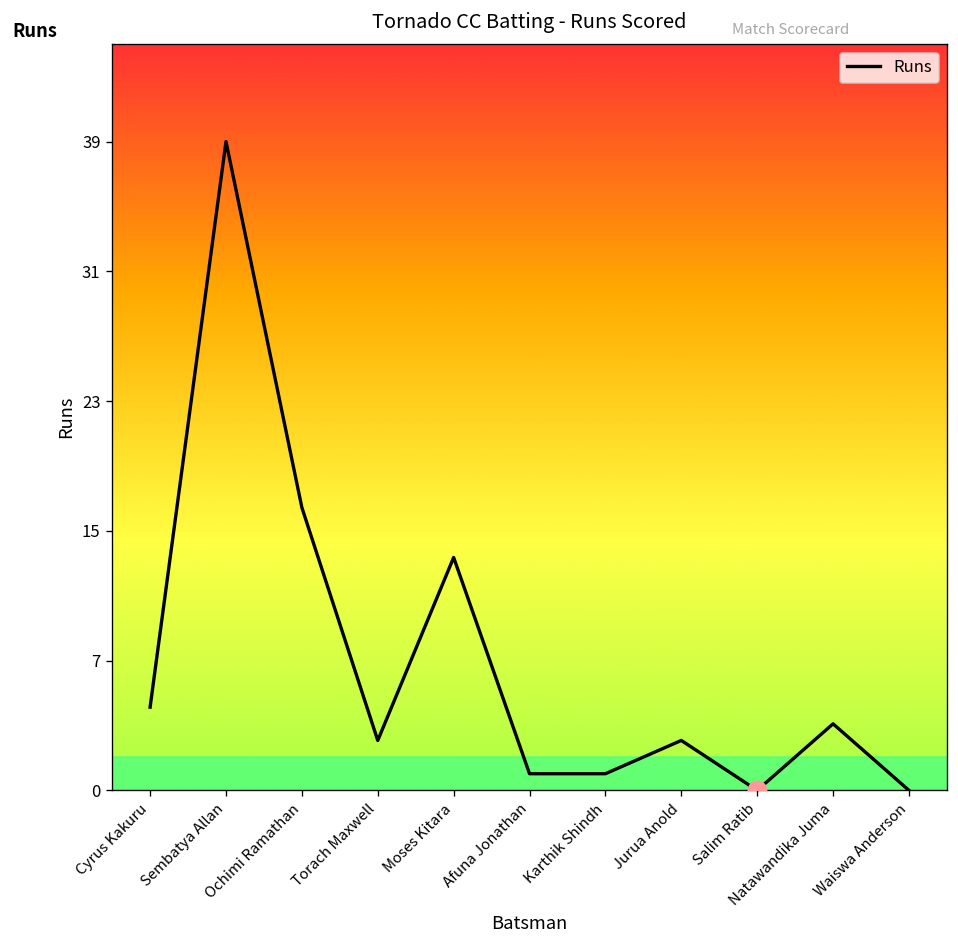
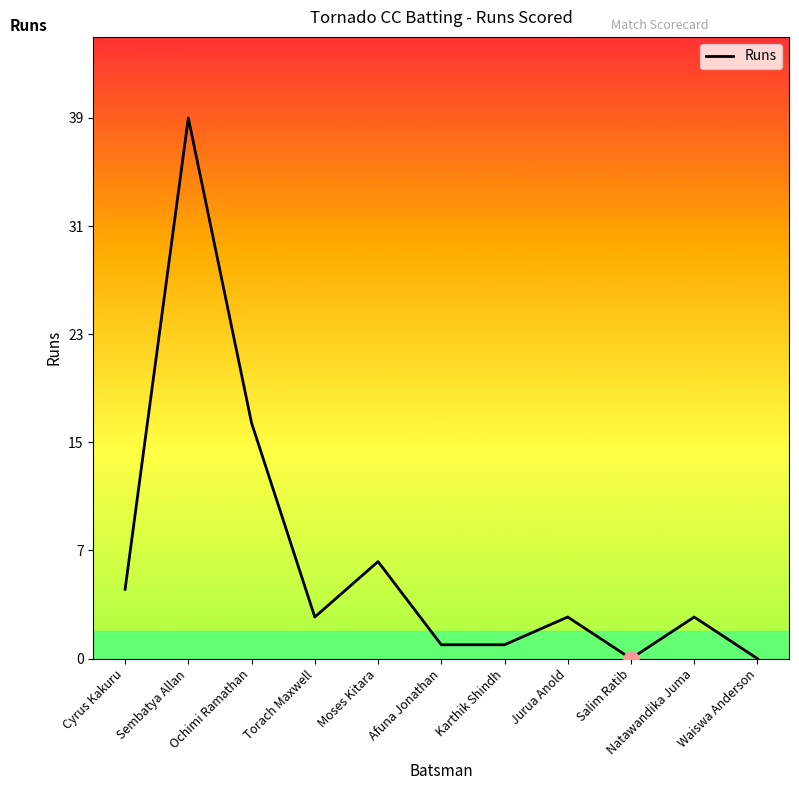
  {
    "Runs": {
      "Cyrus Kakuru": 5,
      "Sembatya Allan": 39,
      "Ochimi Ramathan": 17,
      "Torach Maxwell": 3,
-     "Moses Kitara": 14,
+     "Moses Kitara": 7,
      "Jurua Anold": 3,
-     "Natawandika Juma": 4
+     "Natawandika Juma": 3
    }
  }
